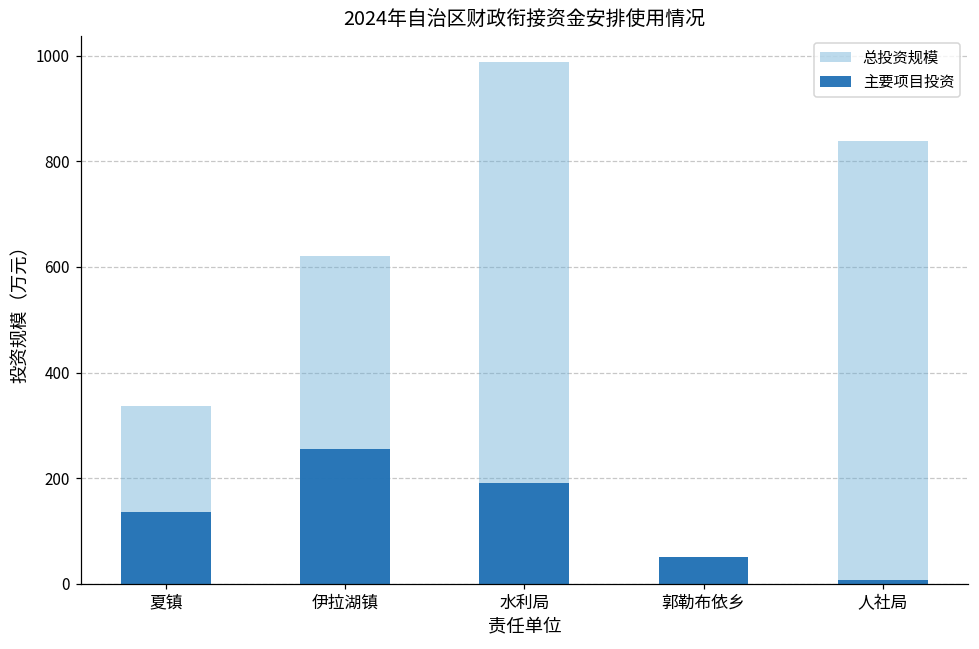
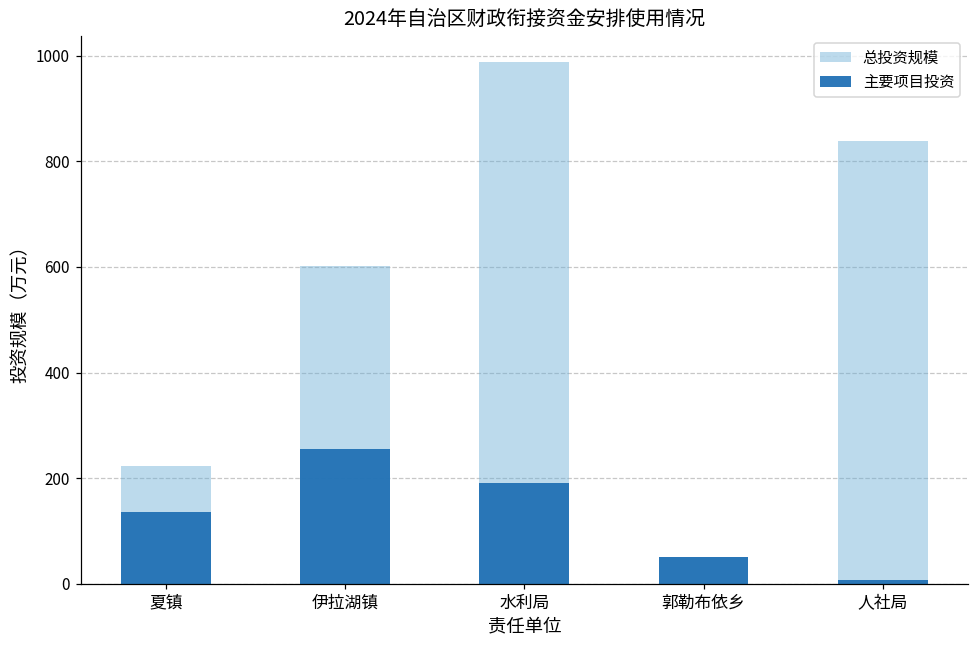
  {
    "总投资规模": {
-     "夏镇": 340,
-     "伊拉湖镇": 620,
+     "夏镇": 220,
+     "伊拉湖镇": 600,
      "水利局": 990,
      "郭勒布依乡": 50,
      "人社局": 840
    },
    "主要项目投资": {
      "郭勒布依乡": 50
    }
  }
